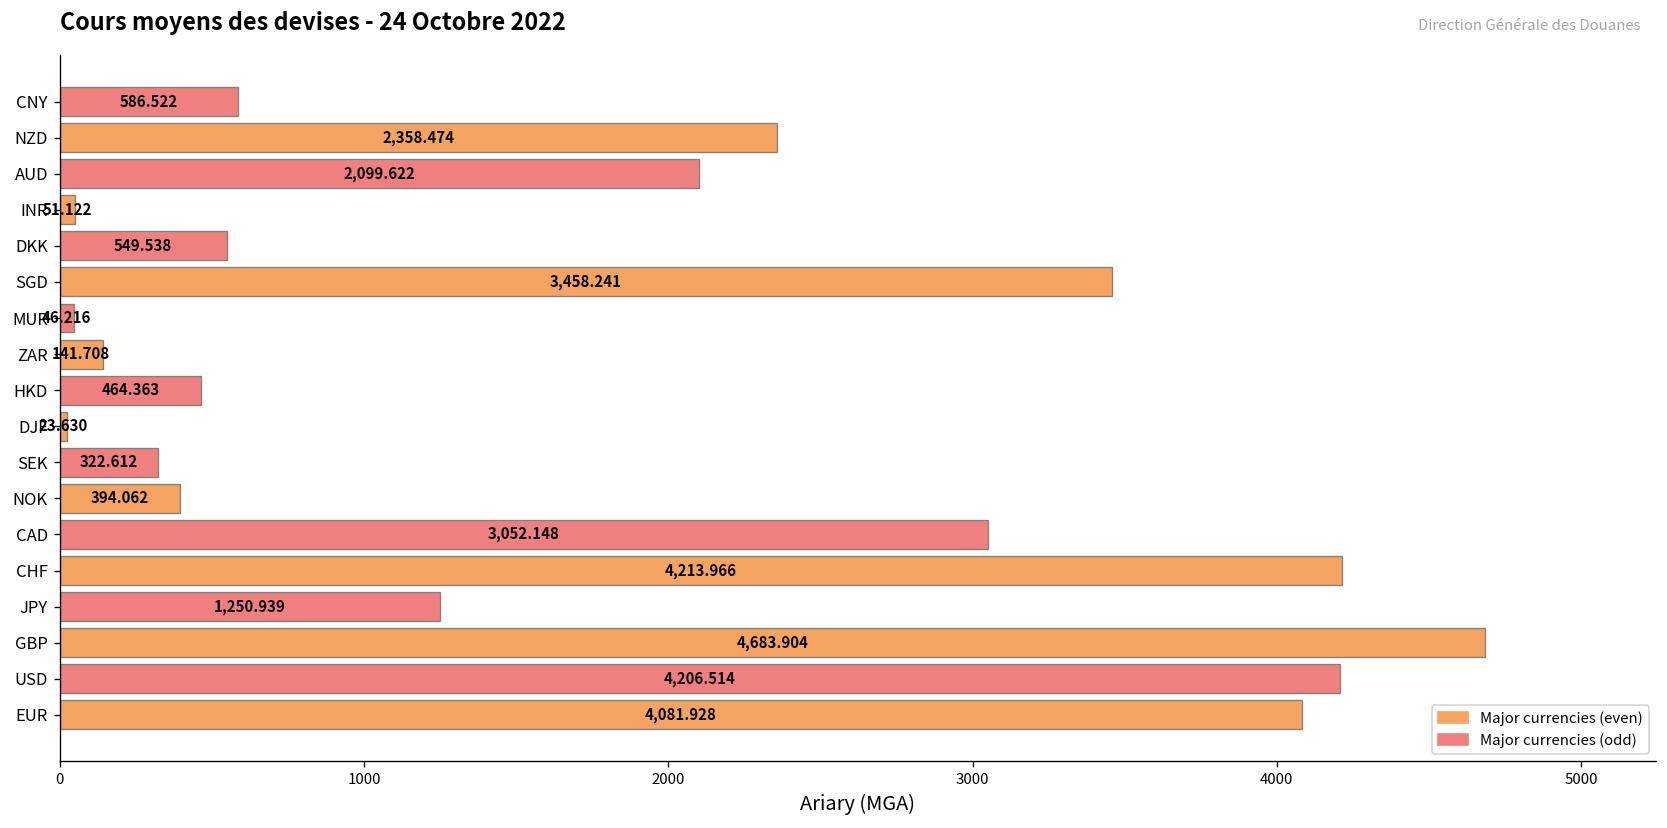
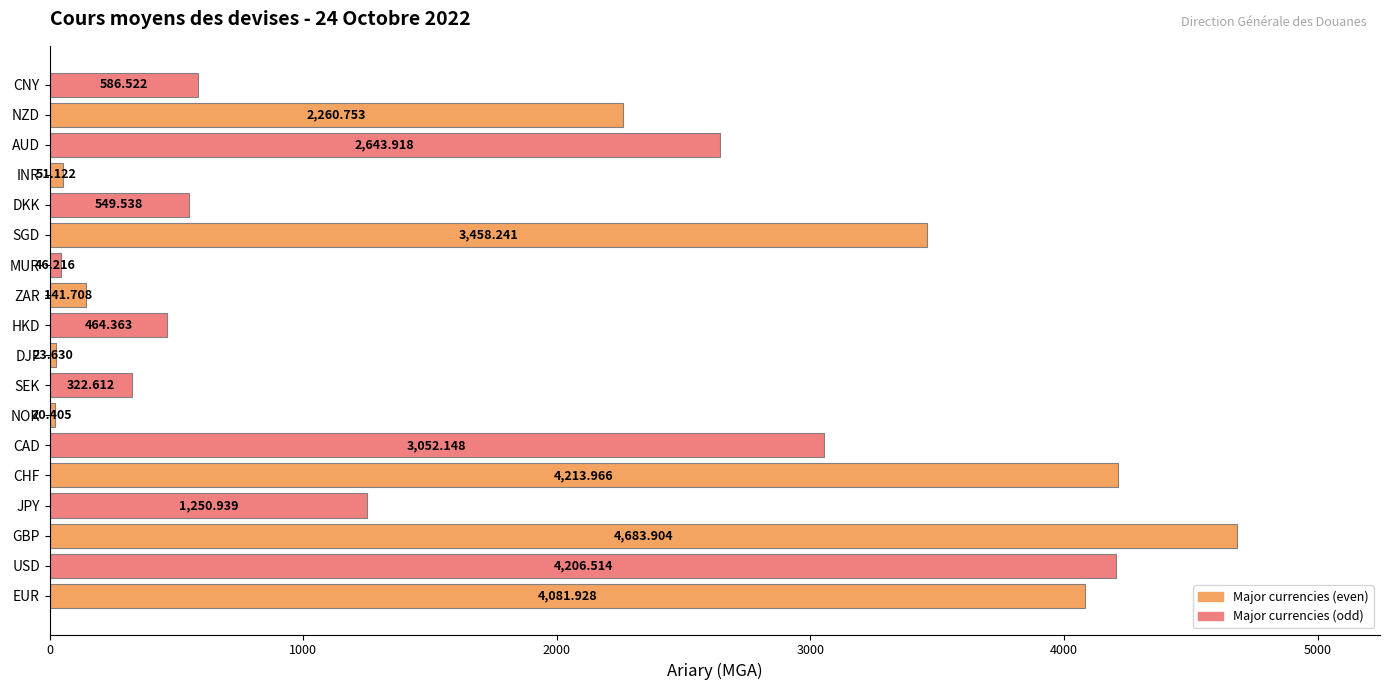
  {
    "CNY": "586.522",
-   "NZD": "2,358.474",
-   "AUD": "2,099.622",
+   "NZD": "2,260.753",
+   "AUD": "2,643.918",
    "INR": "51.122",
    "DKK": "549.538",
    "SGD": "3,458.241",
    "MUR": "46.216",
    "ZAR": "141.708",
    "HKD": "464.363",
    "DJF": "23.630",
    "SEK": "322.612",
-   "NOK": "394.062",
+   "NOK": "20.405",
    "CAD": "3,052.148",
    "CHF": "4,213.966",
    "JPY": "1,250.939",
    "GBP": "4,683.904",
    "USD": "4,206.514",
    "EUR": "4,081.928"
  }
